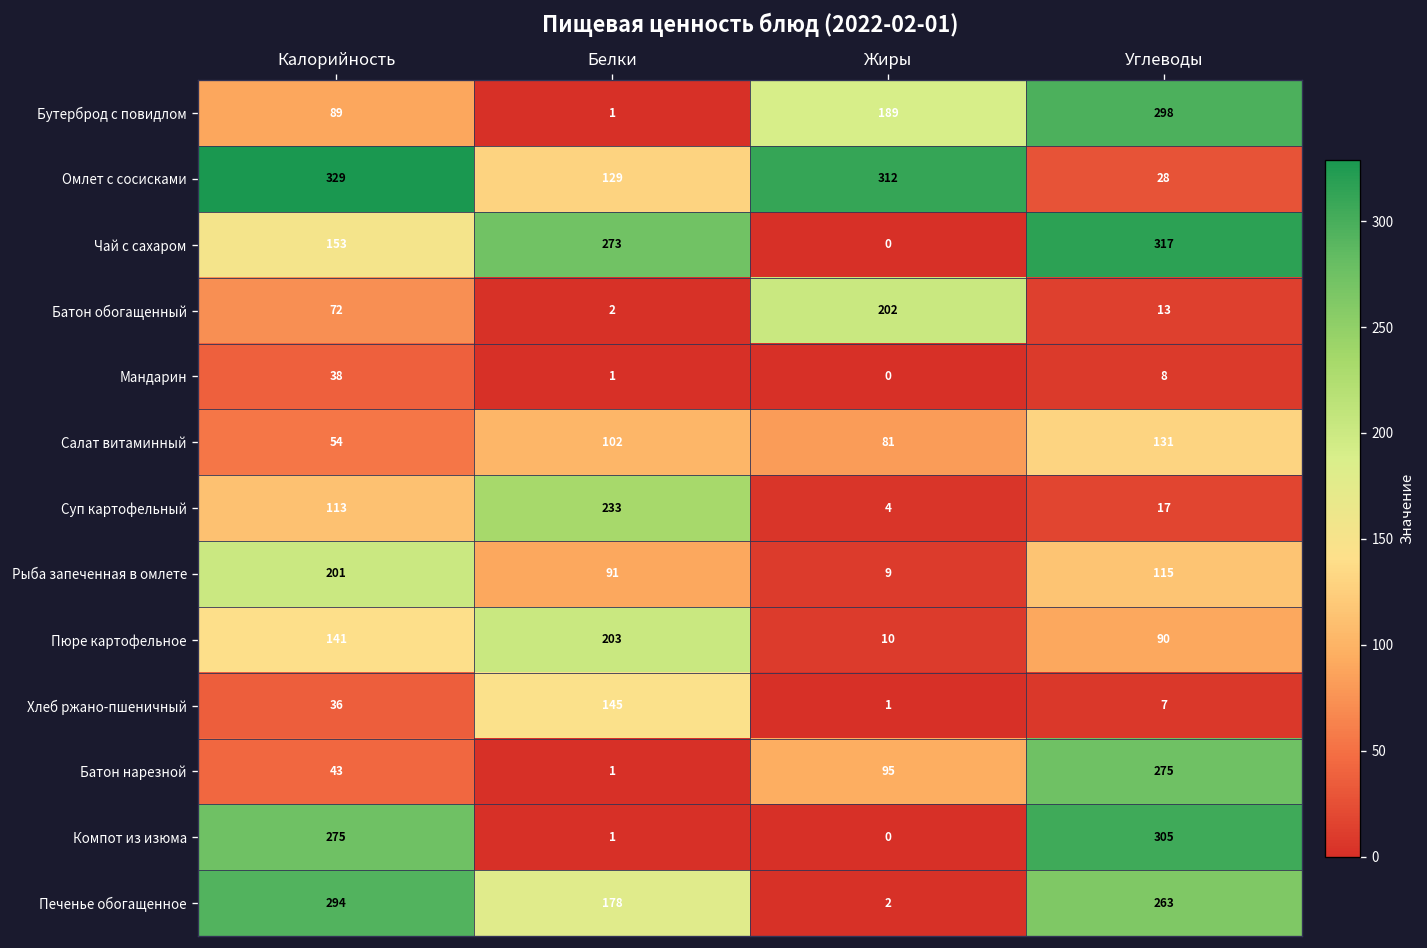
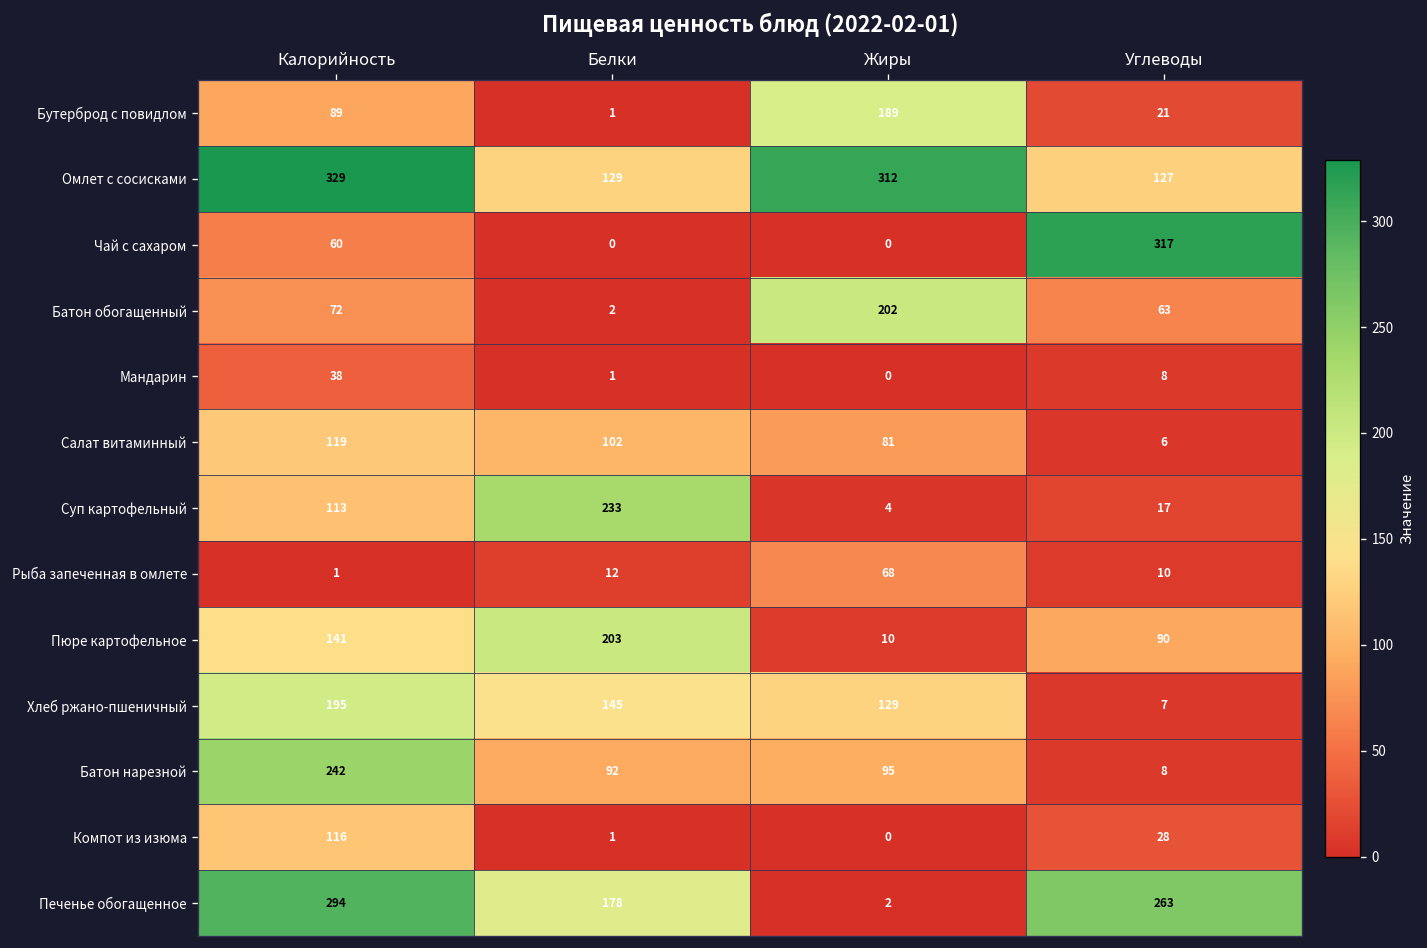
  {
    "Бутерброд с повидлом": {
      "Калорийность": 89,
      "Белки": 1,
      "Жиры": 189,
-     "Углеводы": 298
+     "Углеводы": 21
    },
    "Омлет с сосисками": {
      "Калорийность": 329,
      "Белки": 129,
      "Жиры": 312,
-     "Углеводы": 28
+     "Углеводы": 127
    },
    "Чай с сахаром": {
-     "Калорийность": 153,
-     "Белки": 273,
+     "Калорийность": 60,
+     "Белки": 0,
      "Жиры": 0,
      "Углеводы": 317
    },
    "Батон обогащенный": {
      "Калорийность": 72,
      "Белки": 2,
      "Жиры": 202,
-     "Углеводы": 13
+     "Углеводы": 63
    },
    "Мандарин": {
      "Калорийность": 38,
      "Белки": 1,
      "Жиры": 0,
      "Углеводы": 8
    },
    "Салат витаминный": {
-     "Калорийность": 54,
+     "Калорийность": 119,
      "Белки": 102,
      "Жиры": 81,
-     "Углеводы": 131
+     "Углеводы": 6
    },
    "Суп картофельный": {
      "Калорийность": 113,
      "Белки": 233,
      "Жиры": 4,
      "Углеводы": 17
    },
    "Рыба запеченная в омлете": {
-     "Калорийность": 201,
-     "Белки": 91,
-     "Жиры": 9,
-     "Углеводы": 115
+     "Калорийность": 1,
+     "Белки": 12,
+     "Жиры": 68,
+     "Углеводы": 10
    },
    "Пюре картофельное": {
      "Калорийность": 141,
      "Белки": 203,
      "Жиры": 10,
      "Углеводы": 90
    },
    "Хлеб ржано-пшеничный": {
-     "Калорийность": 36,
+     "Калорийность": 195,
      "Белки": 145,
-     "Жиры": 1,
+     "Жиры": 129,
      "Углеводы": 7
    },
    "Батон нарезной": {
-     "Калорийность": 43,
-     "Белки": 1,
+     "Калорийность": 242,
+     "Белки": 92,
      "Жиры": 95,
-     "Углеводы": 275
+     "Углеводы": 8
    },
    "Компот из изюма": {
-     "Калорийность": 275,
+     "Калорийность": 116,
      "Белки": 1,
      "Жиры": 0,
-     "Углеводы": 305
+     "Углеводы": 28
    },
    "Печенье обогащенное": {
      "Калорийность": 294,
      "Белки": 178,
      "Жиры": 2,
      "Углеводы": 263
    }
  }
